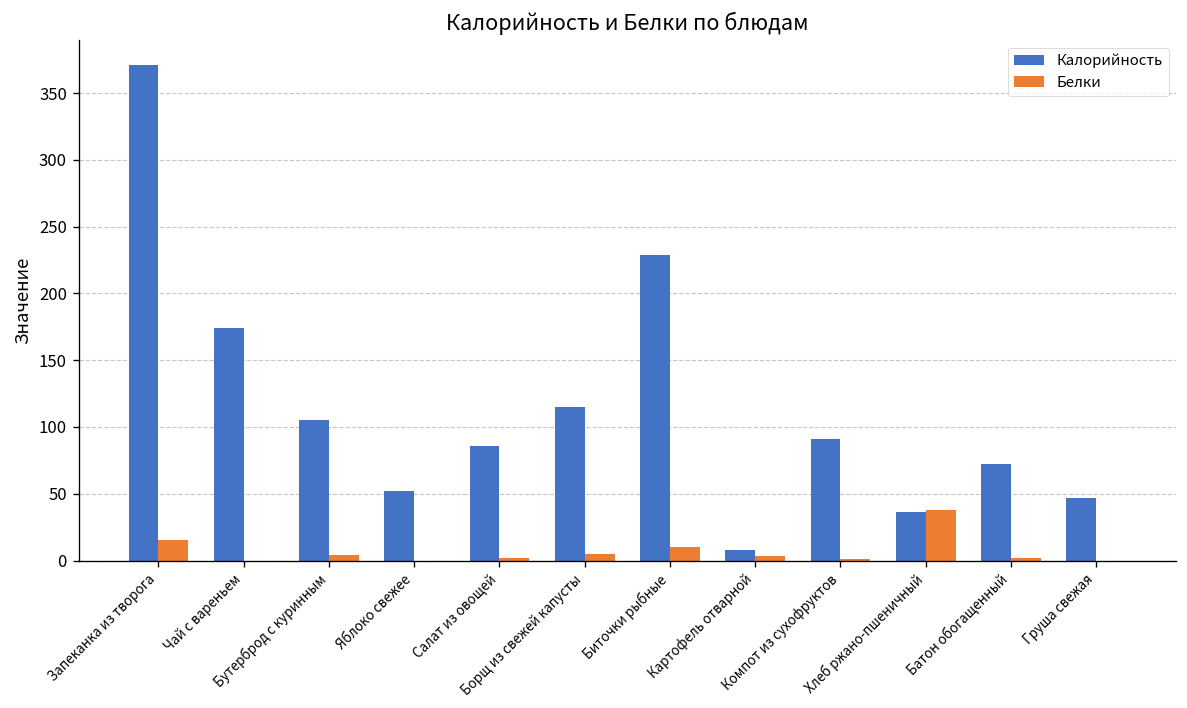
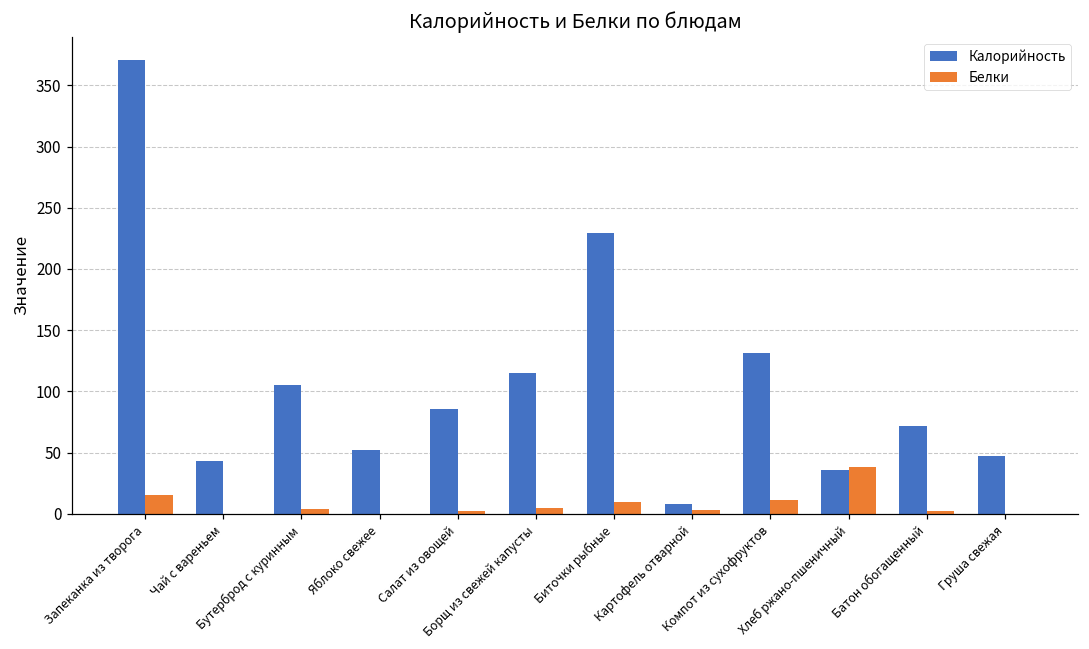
  {
    "Калорийность": {
      "Запеканка из творога": 371,
-     "Чай с вареньем": 174,
+     "Чай с вареньем": 43,
      "Бутерброд с куринным": 105,
      "Яблоко свежее": 52,
      "Салат из овощей": 86,
      "Борщ из свежей капусты": 115,
      "Биточки рыбные": 229,
      "Картофель отварной": 8,
-     "Компот из сухофруктов": 91,
+     "Компот из сухофруктов": 131,
      "Хлеб ржано-пшеничный": 36,
      "Батон обогащенный": 72,
      "Груша свежая": 47
    },
    "Белки": {
      "Запеканка из творога": 15,
      "Чай с вареньем": 0,
      "Бутерброд с куринным": 4,
      "Яблоко свежее": 0,
      "Борщ из свежей капусты": 5,
      "Биточки рыбные": 10,
      "Картофель отварной": 3,
-     "Компот из сухофруктов": 1,
+     "Компот из сухофруктов": 11,
      "Хлеб ржано-пшеничный": 38,
      "Груша свежая": 0
    }
  }
